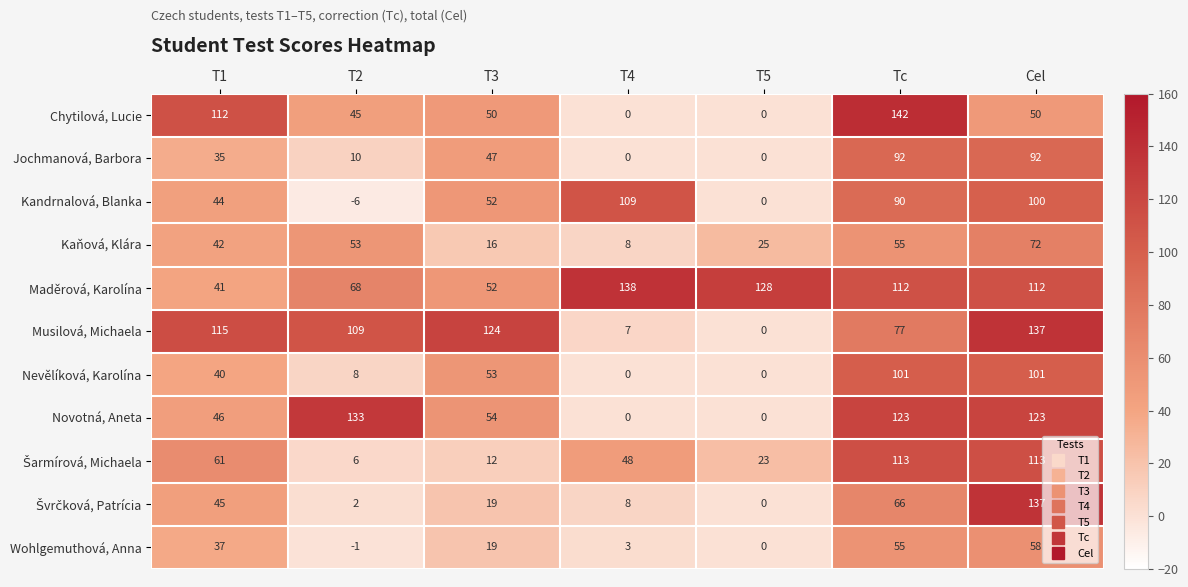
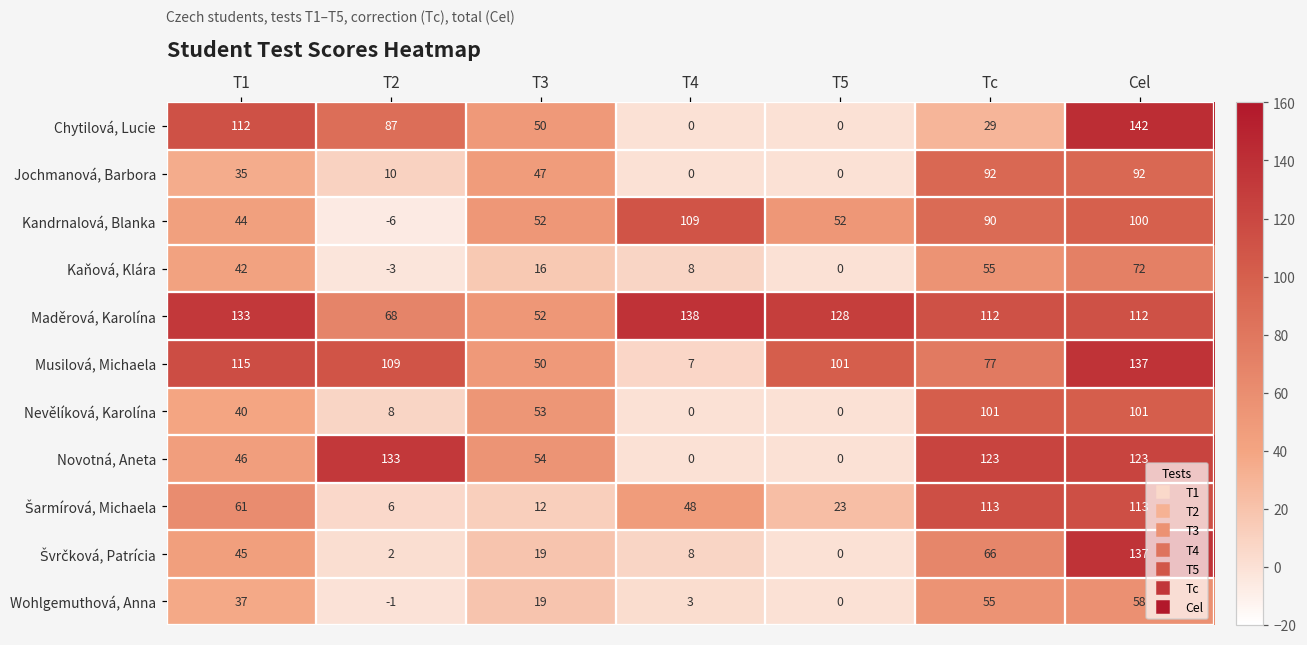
  {
    "Chytilová, Lucie": {
      "T1": 112,
-     "T2": 45,
+     "T2": 87,
      "T3": 50,
      "T4": 0,
      "T5": 0,
-     "Tc": 142,
-     "Cel": 50
+     "Tc": 29,
+     "Cel": 142
    },
    "Jochmanová, Barbora": {
      "T1": 35,
      "T2": 10,
      "T3": 47,
      "T4": 0,
      "T5": 0,
      "Tc": 92,
      "Cel": 92
    },
    "Kandrnalová, Blanka": {
      "T1": 44,
      "T2": -6,
      "T3": 52,
      "T4": 109,
-     "T5": 0,
+     "T5": 52,
      "Tc": 90,
      "Cel": 100
    },
    "Kaňová, Klára": {
      "T1": 42,
-     "T2": 53,
+     "T2": -3,
      "T3": 16,
      "T4": 8,
-     "T5": 25,
+     "T5": 0,
      "Tc": 55,
      "Cel": 72
    },
    "Maděrová, Karolína": {
-     "T1": 41,
+     "T1": 133,
      "T2": 68,
      "T3": 52,
      "T4": 138,
      "T5": 128,
      "Tc": 112,
      "Cel": 112
    },
    "Musilová, Michaela": {
      "T1": 115,
      "T2": 109,
-     "T3": 124,
+     "T3": 50,
      "T4": 7,
-     "T5": 0,
+     "T5": 101,
      "Tc": 77,
      "Cel": 137
    },
    "Nevělíková, Karolína": {
      "T1": 40,
      "T2": 8,
      "T3": 53,
      "T4": 0,
      "T5": 0,
      "Tc": 101,
      "Cel": 101
    },
    "Novotná, Aneta": {
      "T1": 46,
      "T2": 133,
      "T3": 54,
      "T4": 0,
      "T5": 0,
      "Tc": 123,
      "Cel": 123
    },
    "Šarmírová, Michaela": {
      "T1": 61,
      "T2": 6,
      "T3": 12,
      "T4": 48,
      "T5": 23,
      "Tc": 113
    },
    "Švrčková, Patrícia": {
      "T1": 45,
      "T2": 2,
      "T3": 19,
      "T4": 8,
      "T5": 0,
      "Tc": 66
    },
    "Wohlgemuthová, Anna": {
      "T1": 37,
      "T2": -1,
      "T3": 19,
      "T4": 3,
      "T5": 0,
      "Tc": 55,
      "Cel": 58
    }
  }
